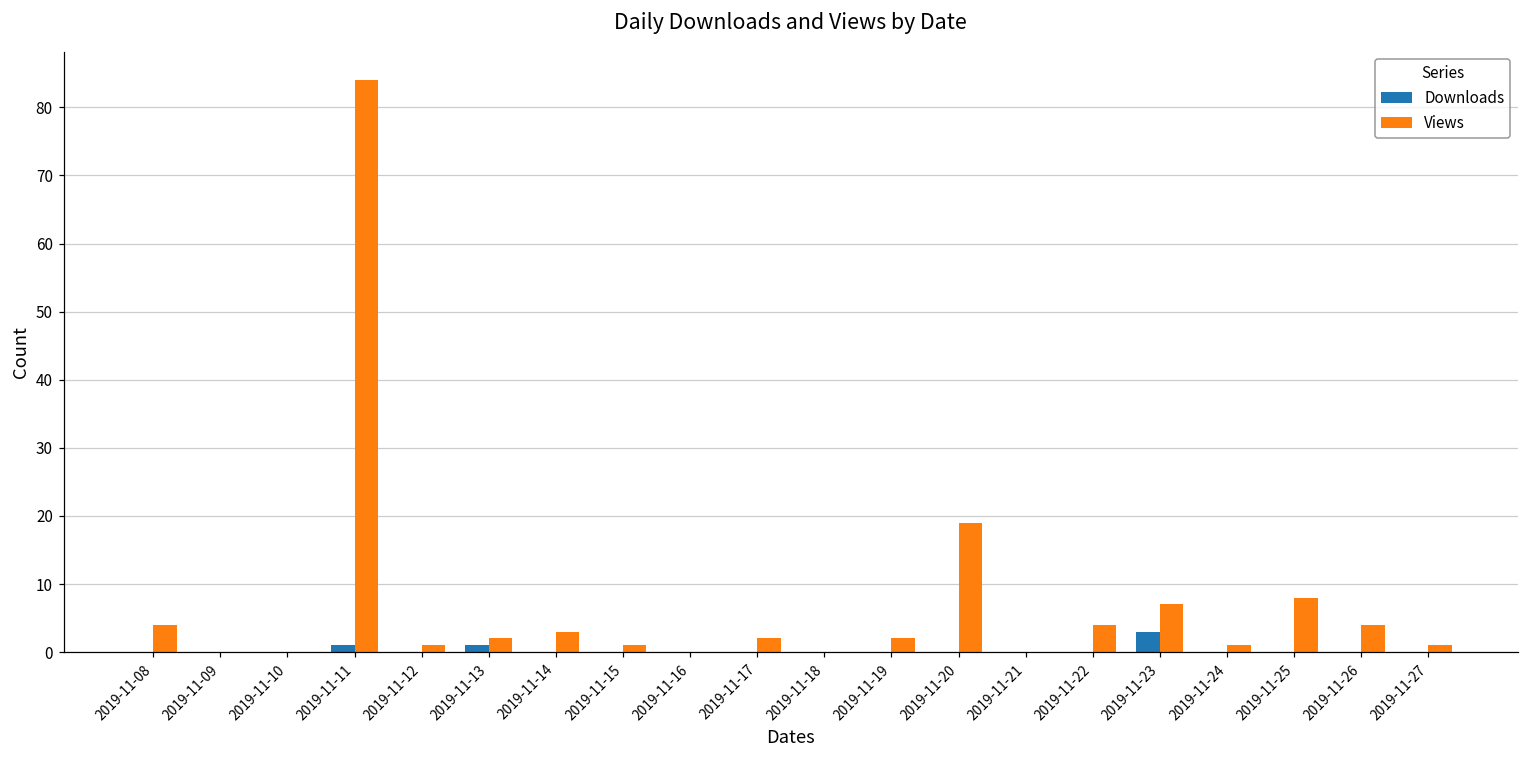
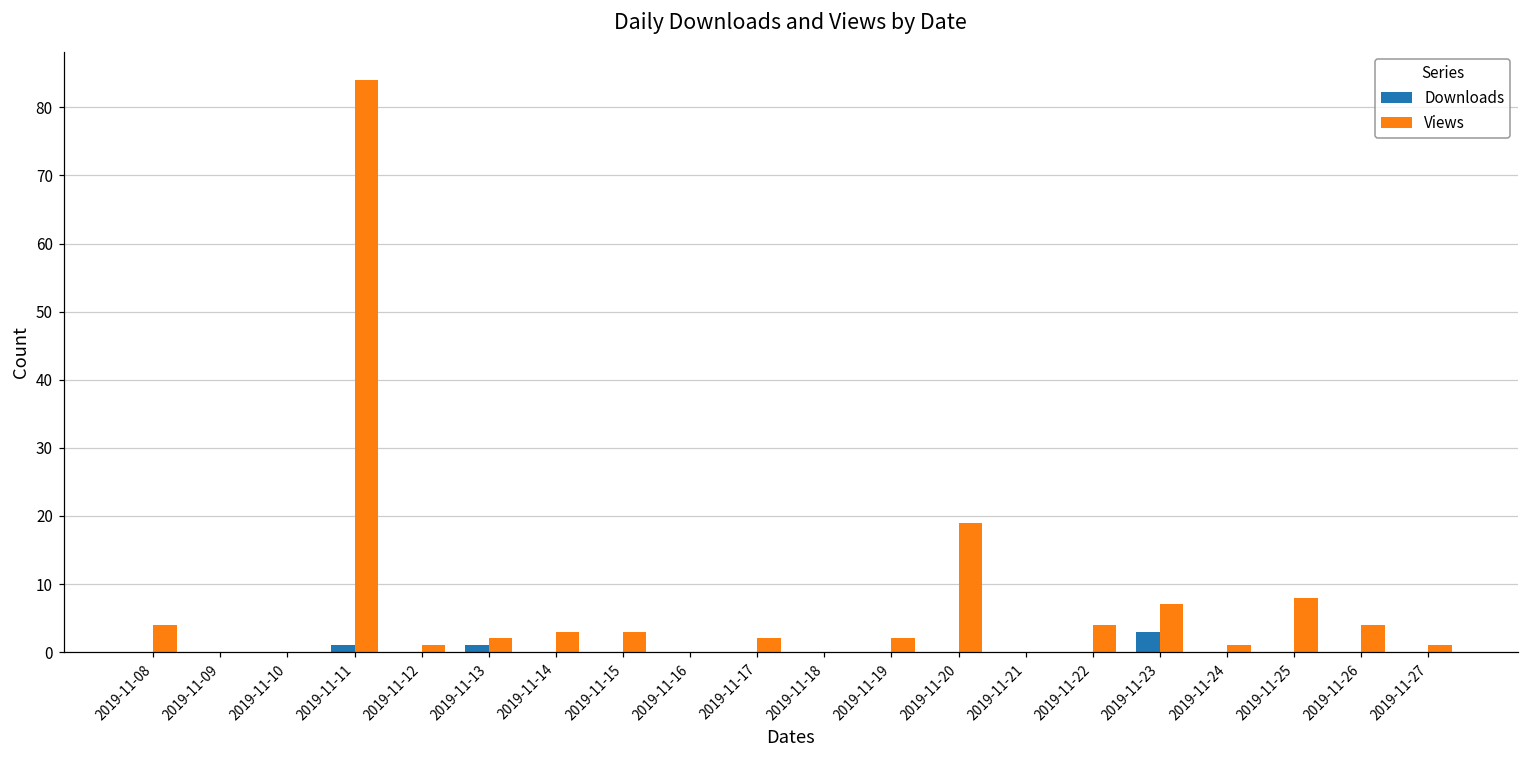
  {
    "Downloads": {
      "2019-11-08": 0,
      "2019-11-09": 0,
      "2019-11-10": 0,
      "2019-11-11": 1,
      "2019-11-12": 0,
      "2019-11-13": 1,
      "2019-11-14": 0,
      "2019-11-15": 0,
      "2019-11-16": 0,
      "2019-11-17": 0,
      "2019-11-18": 0,
      "2019-11-19": 0,
      "2019-11-20": 0,
      "2019-11-21": 0,
      "2019-11-22": 0,
      "2019-11-23": 3,
      "2019-11-24": 0,
      "2019-11-25": 0,
      "2019-11-26": 0,
      "2019-11-27": 0
    },
    "Views": {
      "2019-11-08": 4,
      "2019-11-09": 0,
      "2019-11-10": 0,
      "2019-11-11": 84,
      "2019-11-12": 1,
      "2019-11-13": 2,
      "2019-11-14": 3,
-     "2019-11-15": 1,
+     "2019-11-15": 3,
      "2019-11-16": 0,
      "2019-11-17": 2,
      "2019-11-18": 0,
      "2019-11-19": 2,
      "2019-11-20": 19,
      "2019-11-21": 0,
      "2019-11-22": 4,
      "2019-11-23": 7,
      "2019-11-24": 1,
      "2019-11-25": 8,
      "2019-11-26": 4,
      "2019-11-27": 1
    }
  }
